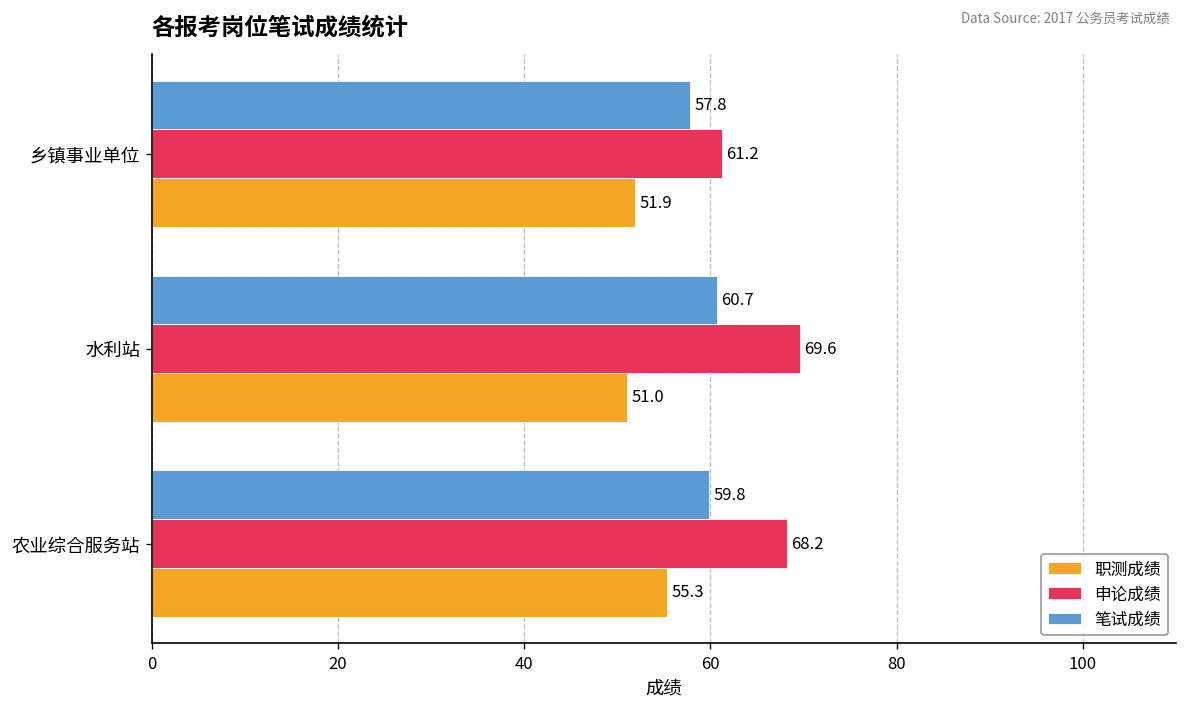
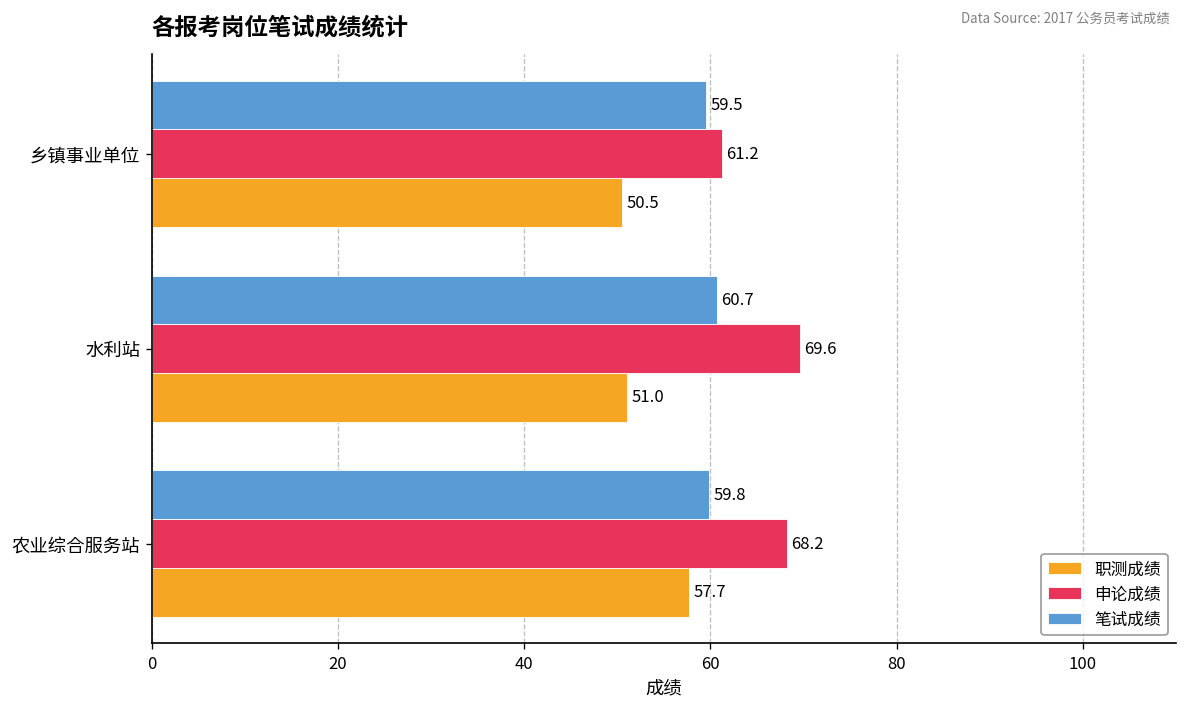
  {
    "职测成绩": {
-     "乡镇事业单位": 51.9,
+     "乡镇事业单位": 50.5,
      "水利站": 51.0,
-     "农业综合服务站": 55.3
+     "农业综合服务站": 57.7
    },
    "申论成绩": {
      "乡镇事业单位": 61.2,
      "水利站": 69.6,
      "农业综合服务站": 68.2
    },
    "笔试成绩": {
-     "乡镇事业单位": 57.8,
+     "乡镇事业单位": 59.5,
      "水利站": 60.7,
      "农业综合服务站": 59.8
    }
  }
